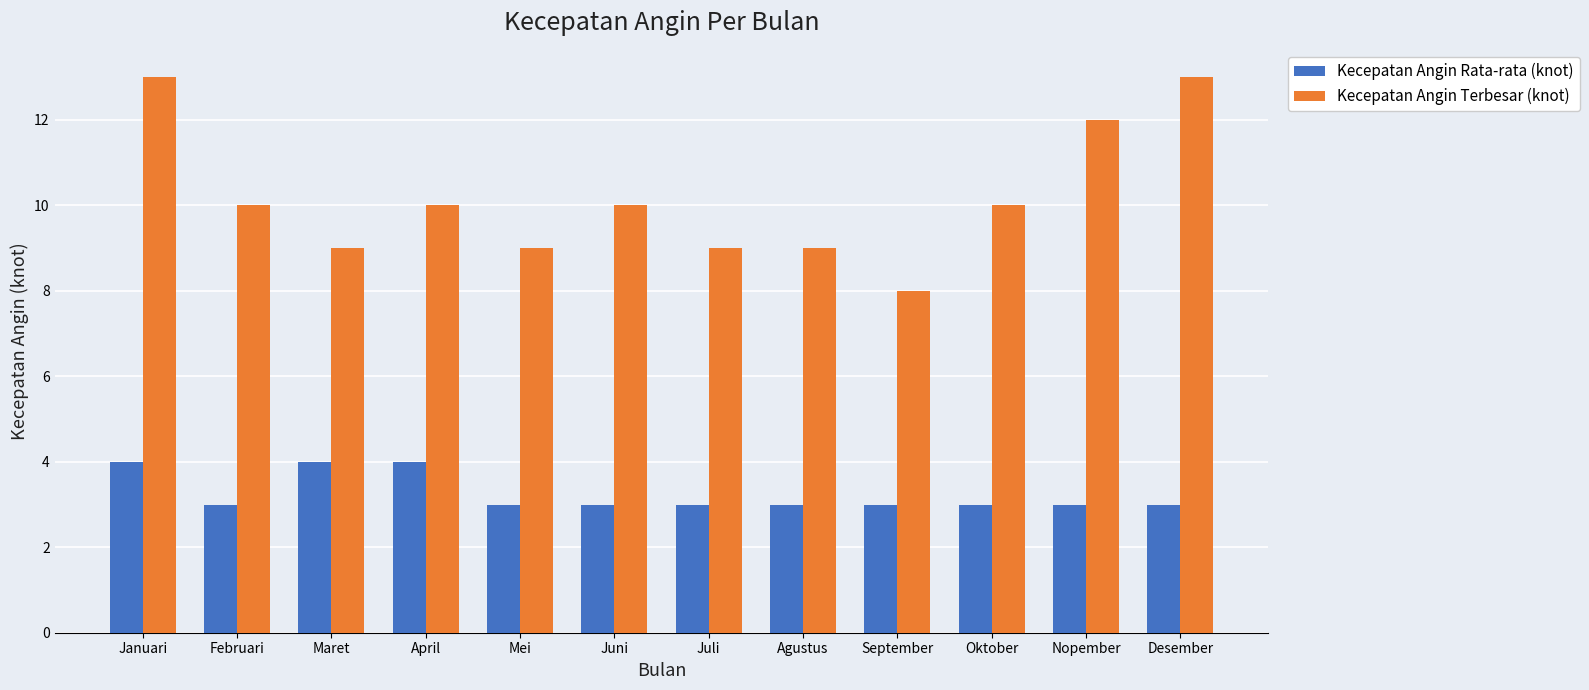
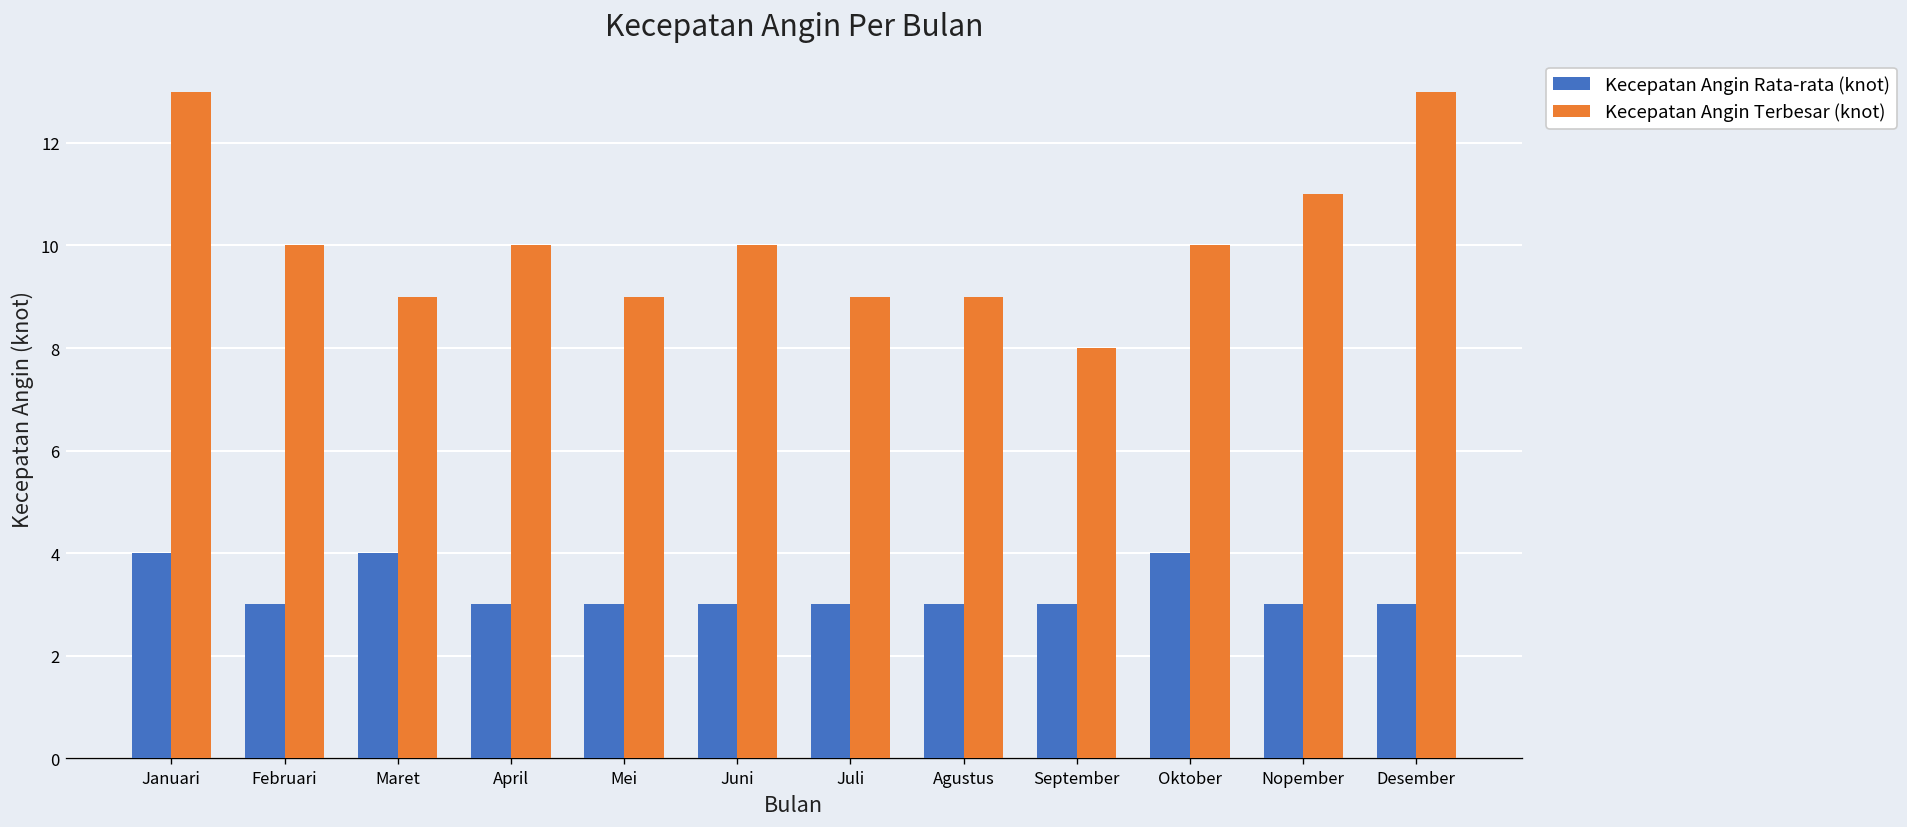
  {
    "Kecepatan Angin Rata-rata (knot)": {
      "Januari": 4,
      "Februari": 3,
      "Maret": 4,
-     "April": 4,
+     "April": 3,
      "Mei": 3,
      "Juni": 3,
      "Juli": 3,
      "Agustus": 3,
      "September": 3,
-     "Oktober": 3,
+     "Oktober": 4,
      "Nopember": 3,
      "Desember": 3
    },
    "Kecepatan Angin Terbesar (knot)": {
      "Januari": 13,
      "Februari": 10,
      "Maret": 9,
      "April": 10,
      "Mei": 9,
      "Juni": 10,
      "Juli": 9,
      "Agustus": 9,
      "September": 8,
      "Oktober": 10,
-     "Nopember": 12,
+     "Nopember": 11,
      "Desember": 13
    }
  }
